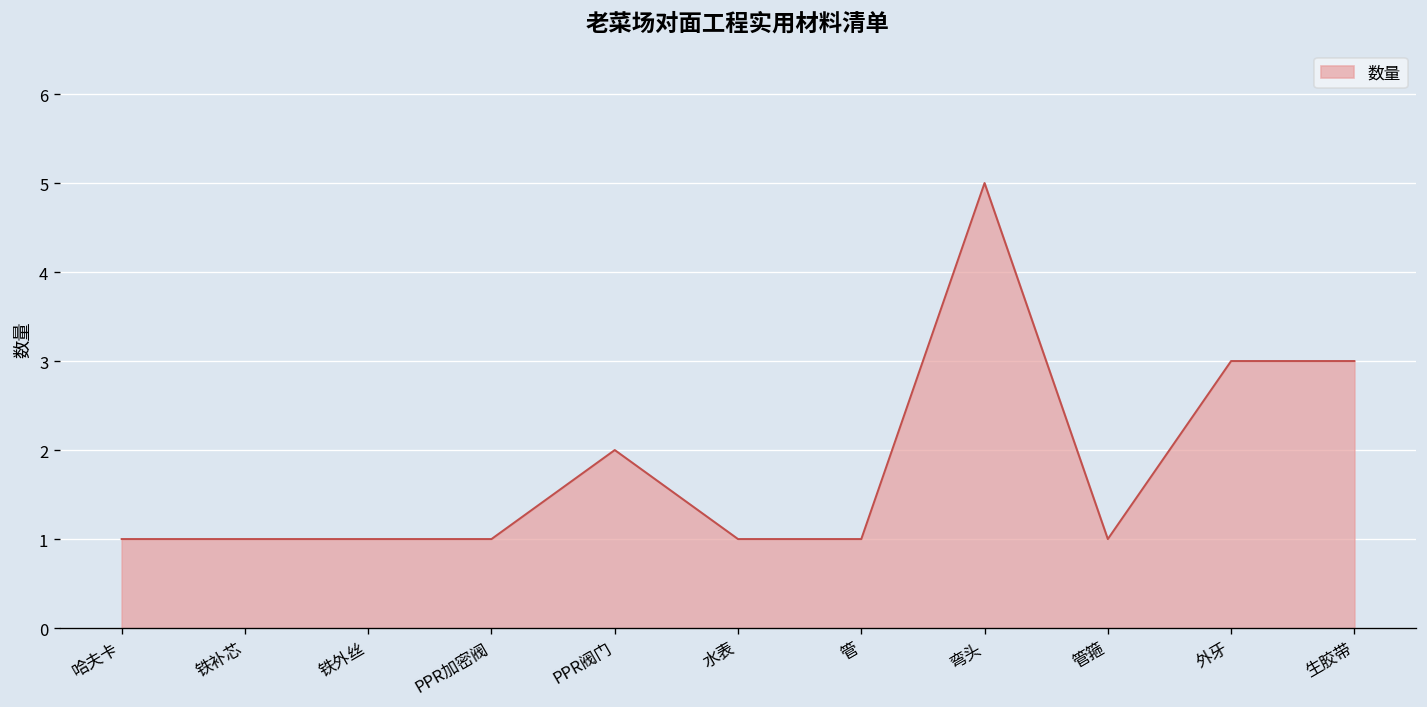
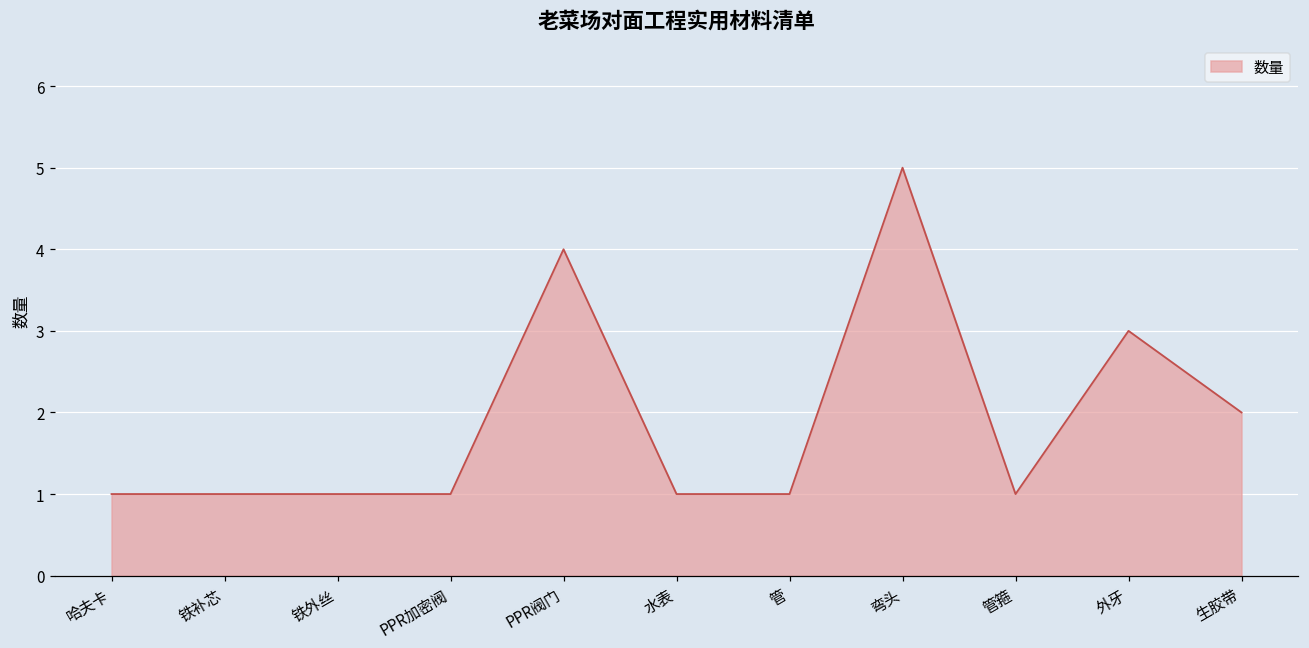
  {
    "哈夫卡": 1,
    "铁补芯": 1,
    "铁外丝": 1,
    "PPR加密阀": 1,
-   "PPR阀门": 2,
+   "PPR阀门": 4,
    "水表": 1,
    "管": 1,
    "弯头": 5,
    "管箍": 1,
    "外牙": 3,
-   "生胶带": 3
+   "生胶带": 2
  }
